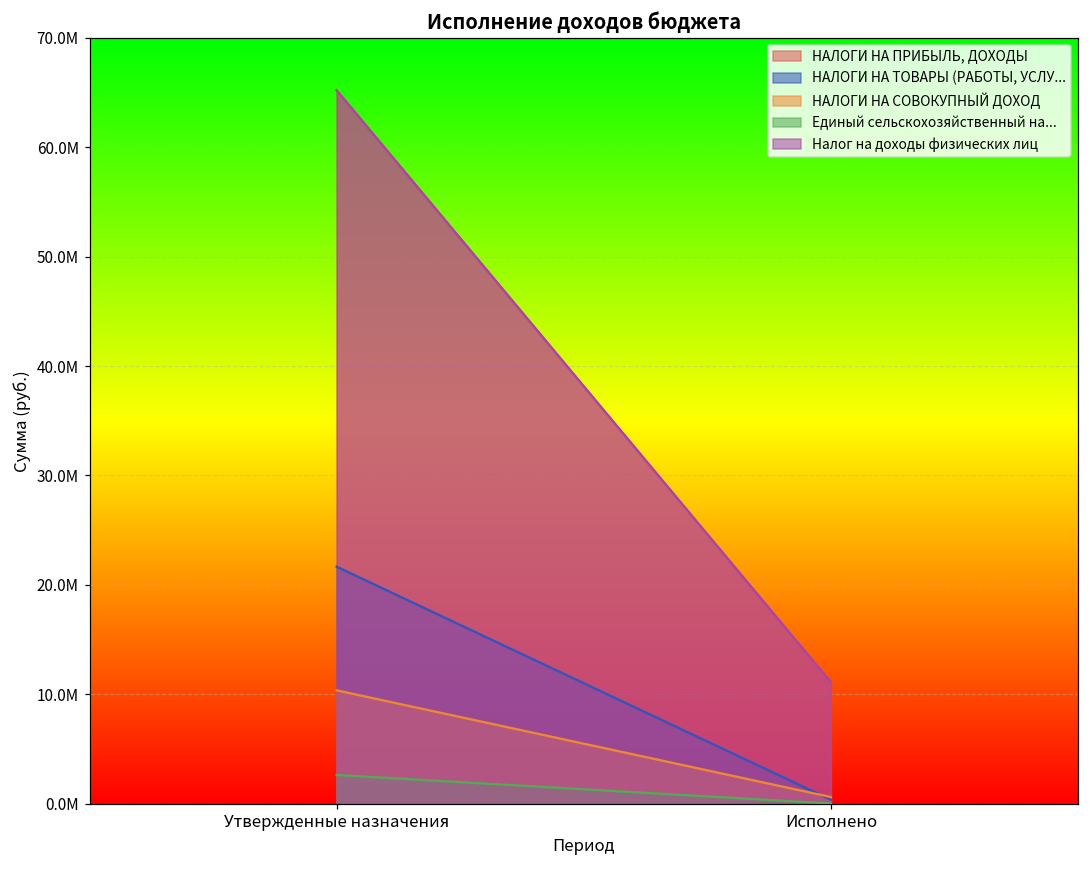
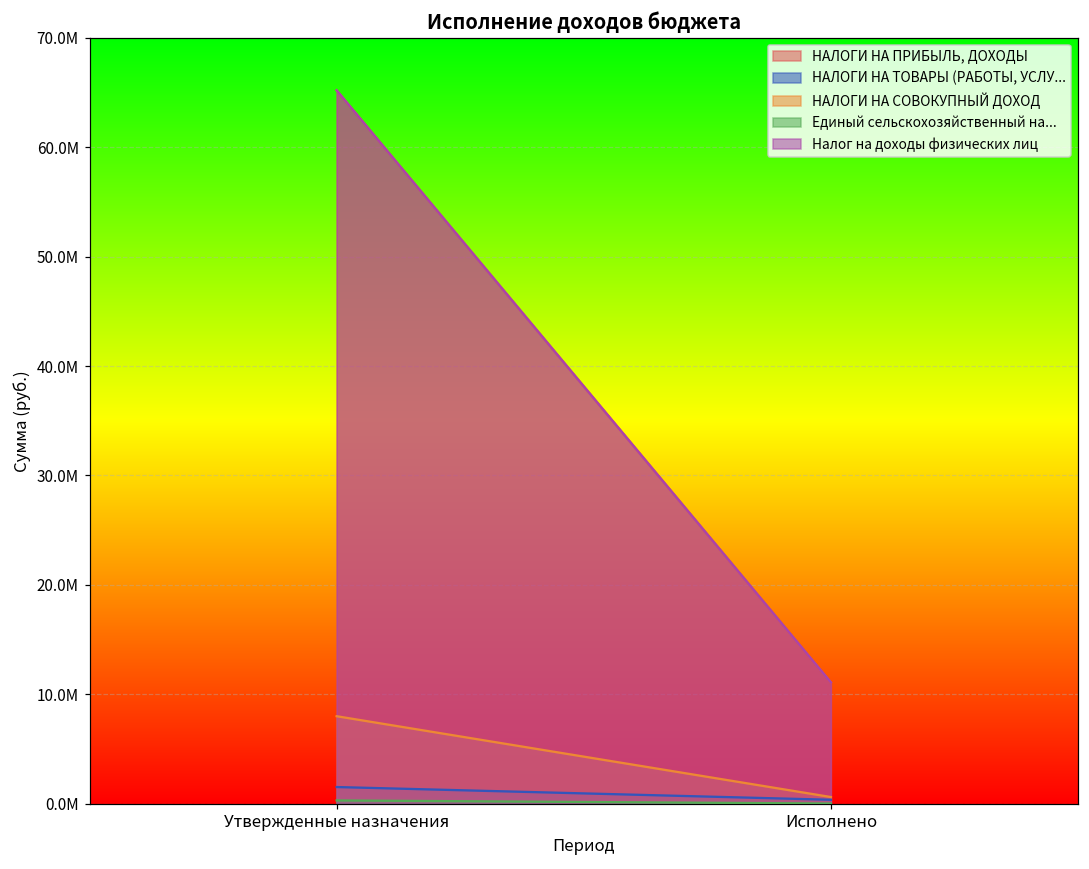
  {
    "Налог на доходы физических лиц": {
      "Утвержденные назначения": 65000000,
      "Исполнено": 11000000
    },
    "НАЛОГИ НА ТОВАРЫ (РАБОТЫ, УСЛУ...": {
-     "Утвержденные назначения": 22000000
+     "Утвержденные назначения": 2000000
    },
    "НАЛОГИ НА СОВОКУПНЫЙ ДОХОД": {
-     "Утвержденные назначения": 10000000
+     "Утвержденные назначения": 8000000
    },
    "Единый сельскохозяйственный на...": {
-     "Утвержденные назначения": 3000000,
+     "Утвержденные назначения": 0,
      "Исполнено": 0
    }
  }
